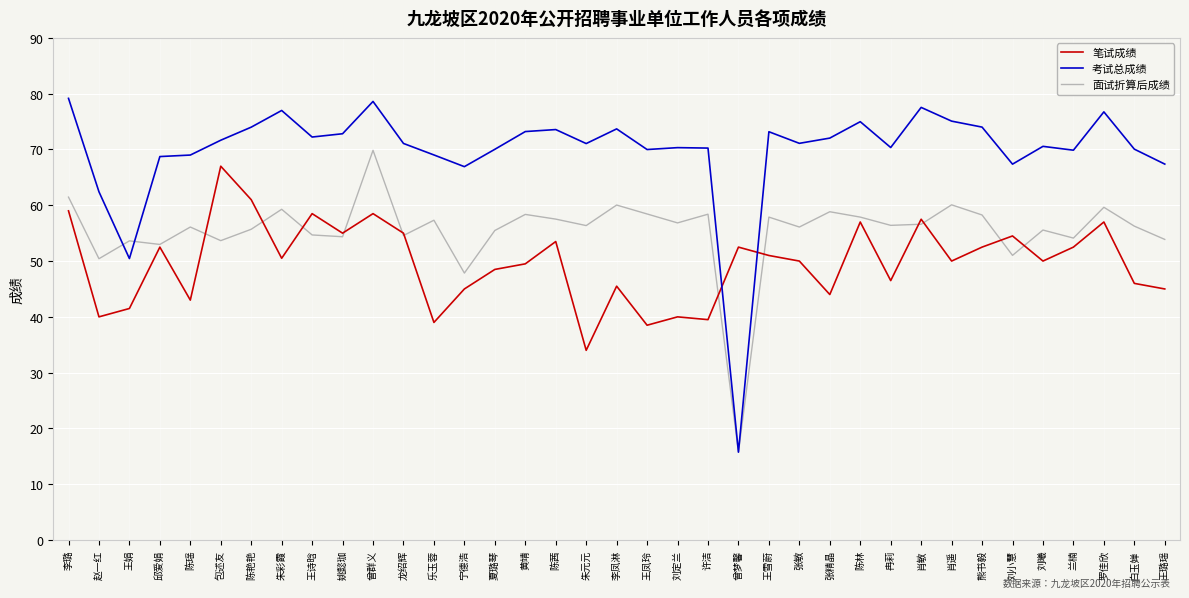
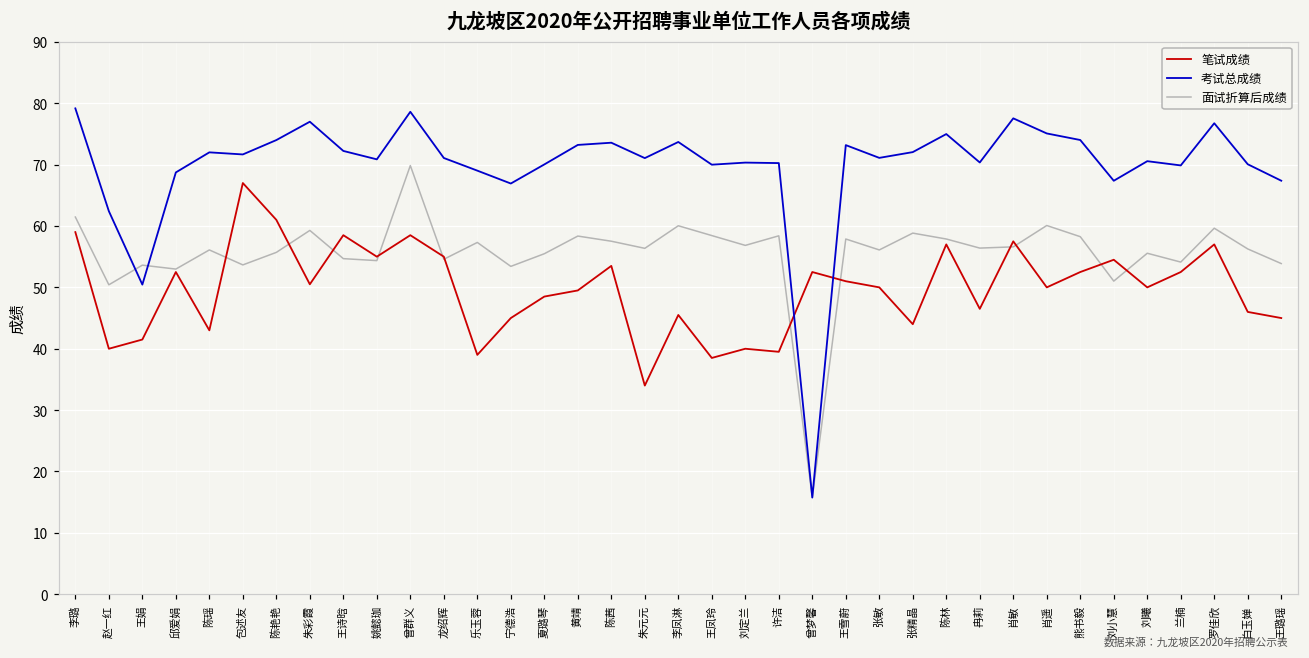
  {
    "笔试成绩": {
      "李璐": 59,
      "赵一红": 40,
      "王娟": 42,
      "邱爱娟": 53,
      "陈瑶": 43,
      "包述友": 67,
      "陈艳艳": 61,
      "朱彩霞": 51,
      "王诗晗": 59,
      "姚懿珈": 55,
      "曾群义": 59,
      "乐玉蓉": 39,
      "宁德浩": 45,
      "夏璐琴": 49,
      "黄靖": 50,
      "陈茜": 54,
      "朱元元": 34,
      "李凤淋": 46,
      "王凤玲": 39,
      "刘定兰": 40,
      "许洁": 40,
      "曾梦馨": 53,
      "王雪蔚": 51,
      "张敏": 50,
      "张精晶": 44,
      "陈林": 57,
      "冉莉": 47,
      "肖敏": 58,
      "肖遥": 50,
      "熊书毅": 53,
      "刘小慧": 55,
      "刘曦": 50,
      "兰楠": 53,
      "罗佳欣": 57,
      "白玉婵": 46,
      "王璐瑶": 45
    },
    "考试总成绩": {
      "李璐": 79,
      "赵一红": 62,
      "王娟": 50,
      "邱爱娟": 69,
-     "陈瑶": 69,
+     "陈瑶": 72,
      "包述友": 72,
      "陈艳艳": 74,
      "朱彩霞": 77,
      "王诗晗": 72,
-     "姚懿珈": 73,
+     "姚懿珈": 71,
      "曾群义": 79,
      "龙绍辉": 71,
      "乐玉蓉": 69,
      "宁德浩": 67,
      "夏璐琴": 70,
      "黄靖": 73,
      "陈茜": 74,
      "朱元元": 71,
      "李凤淋": 74,
      "王凤玲": 70,
      "刘定兰": 70,
      "许洁": 70,
      "王雪蔚": 73,
      "张敏": 71,
      "张精晶": 72,
      "陈林": 75,
      "冉莉": 70,
      "肖敏": 78,
      "肖遥": 75,
      "熊书毅": 74,
      "刘小慧": 67,
      "刘曦": 71,
      "兰楠": 70,
      "罗佳欣": 77,
      "白玉婵": 70,
      "王璐瑶": 67
    },
    "面试折算后成绩": {
      "李璐": 61,
      "赵一红": 50,
      "王娟": 54,
      "邱爱娟": 53,
      "陈瑶": 56,
      "包述友": 54,
      "陈艳艳": 56,
      "朱彩霞": 59,
      "王诗晗": 55,
      "姚懿珈": 54,
      "曾群义": 70,
      "乐玉蓉": 57,
-     "宁德浩": 48,
+     "宁德浩": 53,
      "夏璐琴": 55,
      "黄靖": 58,
      "陈茜": 58,
      "朱元元": 56,
      "李凤淋": 60,
      "王凤玲": 58,
      "刘定兰": 57,
      "许洁": 58,
      "王雪蔚": 58,
      "张敏": 56,
      "张精晶": 59,
      "陈林": 58,
      "冉莉": 56,
      "肖敏": 57,
      "肖遥": 60,
      "熊书毅": 58,
      "刘小慧": 51,
      "刘曦": 56,
      "兰楠": 54,
      "罗佳欣": 60,
      "白玉婵": 56,
      "王璐瑶": 54
    }
  }
